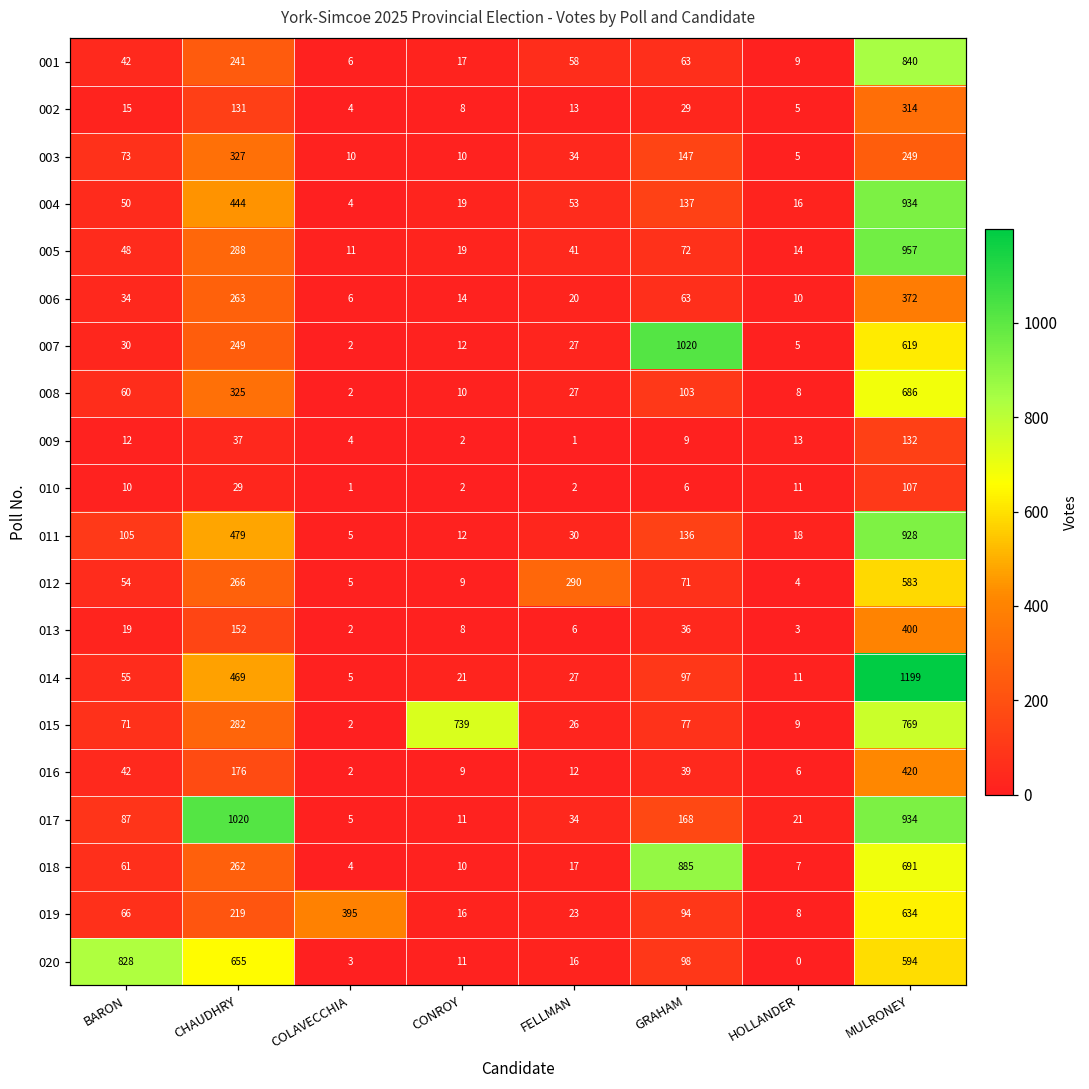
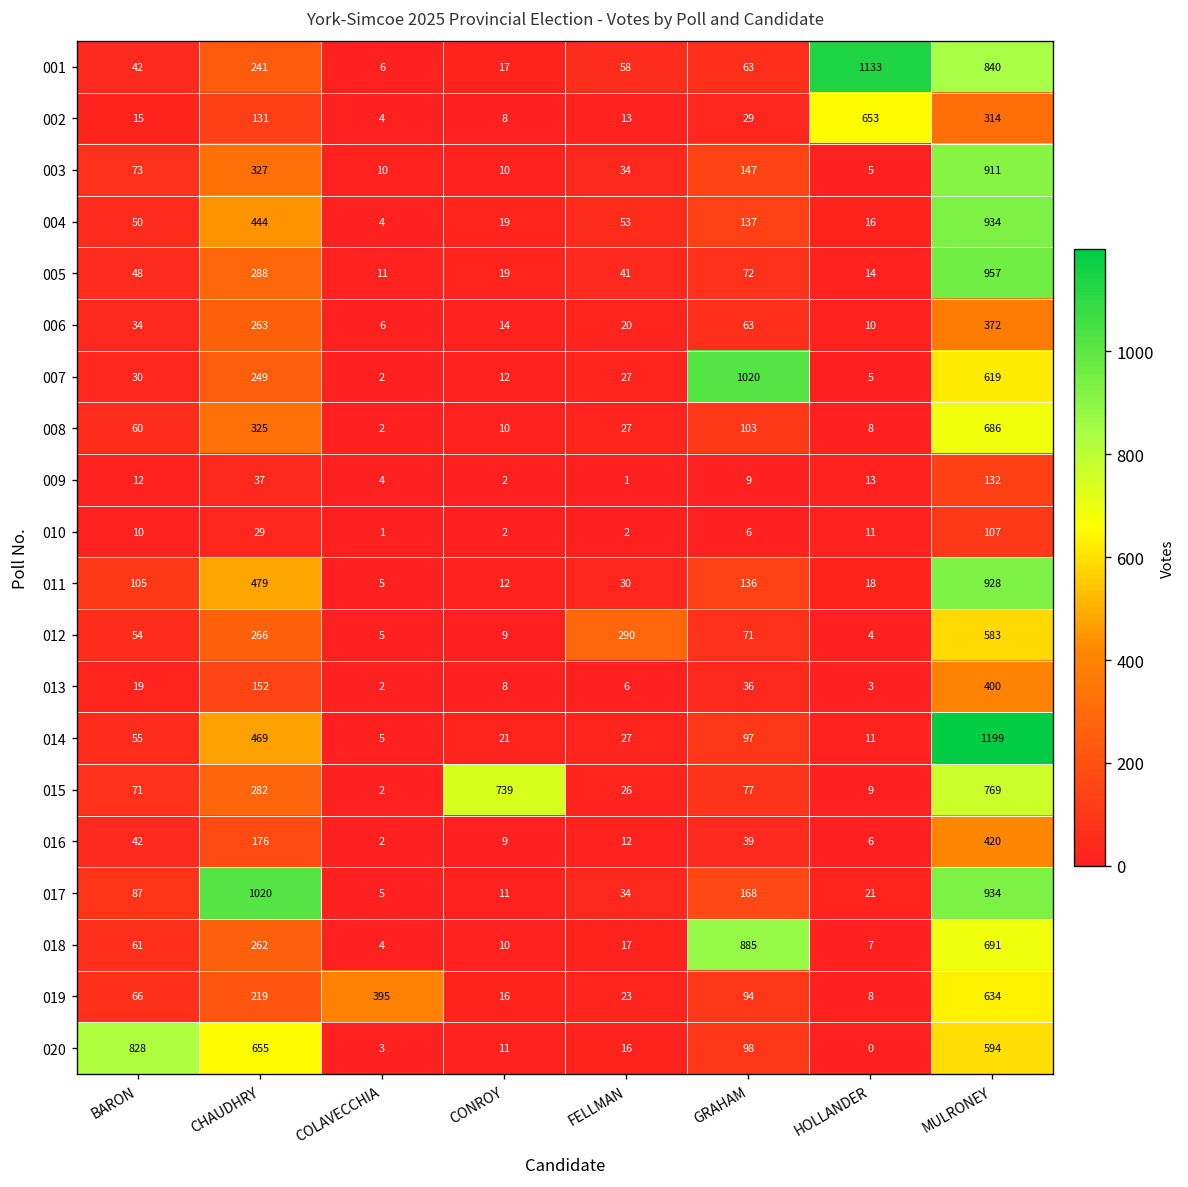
  {
    "001": {
      "BARON": 42,
      "CHAUDHRY": 241,
      "COLAVECCHIA": 6,
      "CONROY": 17,
      "FELLMAN": 58,
      "GRAHAM": 63,
-     "HOLLANDER": 9,
+     "HOLLANDER": 1133,
      "MULRONEY": 840
    },
    "002": {
      "BARON": 15,
      "CHAUDHRY": 131,
      "COLAVECCHIA": 4,
      "CONROY": 8,
      "FELLMAN": 13,
      "GRAHAM": 29,
-     "HOLLANDER": 5,
+     "HOLLANDER": 653,
      "MULRONEY": 314
    },
    "003": {
      "BARON": 73,
      "CHAUDHRY": 327,
      "COLAVECCHIA": 10,
      "CONROY": 10,
      "FELLMAN": 34,
      "GRAHAM": 147,
      "HOLLANDER": 5,
-     "MULRONEY": 249
+     "MULRONEY": 911
    },
    "004": {
      "BARON": 50,
      "CHAUDHRY": 444,
      "COLAVECCHIA": 4,
      "CONROY": 19,
      "FELLMAN": 53,
      "GRAHAM": 137,
      "HOLLANDER": 16,
      "MULRONEY": 934
    },
    "005": {
      "BARON": 48,
      "CHAUDHRY": 288,
      "COLAVECCHIA": 11,
      "CONROY": 19,
      "FELLMAN": 41,
      "GRAHAM": 72,
      "HOLLANDER": 14,
      "MULRONEY": 957
    },
    "006": {
      "BARON": 34,
      "CHAUDHRY": 263,
      "COLAVECCHIA": 6,
      "CONROY": 14,
      "FELLMAN": 20,
      "GRAHAM": 63,
      "HOLLANDER": 10,
      "MULRONEY": 372
    },
    "007": {
      "BARON": 30,
      "CHAUDHRY": 249,
      "COLAVECCHIA": 2,
      "CONROY": 12,
      "FELLMAN": 27,
      "GRAHAM": 1020,
      "HOLLANDER": 5,
      "MULRONEY": 619
    },
    "008": {
      "BARON": 60,
      "CHAUDHRY": 325,
      "COLAVECCHIA": 2,
      "CONROY": 10,
      "FELLMAN": 27,
      "GRAHAM": 103,
      "HOLLANDER": 8,
      "MULRONEY": 686
    },
    "009": {
      "BARON": 12,
      "CHAUDHRY": 37,
      "COLAVECCHIA": 4,
      "CONROY": 2,
      "FELLMAN": 1,
      "GRAHAM": 9,
      "HOLLANDER": 13,
      "MULRONEY": 132
    },
    "010": {
      "BARON": 10,
      "CHAUDHRY": 29,
      "COLAVECCHIA": 1,
      "CONROY": 2,
      "FELLMAN": 2,
      "GRAHAM": 6,
      "HOLLANDER": 11,
      "MULRONEY": 107
    },
    "011": {
      "BARON": 105,
      "CHAUDHRY": 479,
      "COLAVECCHIA": 5,
      "CONROY": 12,
      "FELLMAN": 30,
      "GRAHAM": 136,
      "HOLLANDER": 18,
      "MULRONEY": 928
    },
    "012": {
      "BARON": 54,
      "CHAUDHRY": 266,
      "COLAVECCHIA": 5,
      "CONROY": 9,
      "FELLMAN": 290,
      "GRAHAM": 71,
      "HOLLANDER": 4,
      "MULRONEY": 583
    },
    "013": {
      "BARON": 19,
      "CHAUDHRY": 152,
      "COLAVECCHIA": 2,
      "CONROY": 8,
      "FELLMAN": 6,
      "GRAHAM": 36,
      "HOLLANDER": 3,
      "MULRONEY": 400
    },
    "014": {
      "BARON": 55,
      "CHAUDHRY": 469,
      "COLAVECCHIA": 5,
      "CONROY": 21,
      "FELLMAN": 27,
      "GRAHAM": 97,
      "HOLLANDER": 11,
      "MULRONEY": 1199
    },
    "015": {
      "BARON": 71,
      "CHAUDHRY": 282,
      "COLAVECCHIA": 2,
      "CONROY": 739,
      "FELLMAN": 26,
      "GRAHAM": 77,
      "HOLLANDER": 9,
      "MULRONEY": 769
    },
    "016": {
      "BARON": 42,
      "CHAUDHRY": 176,
      "COLAVECCHIA": 2,
      "CONROY": 9,
      "FELLMAN": 12,
      "GRAHAM": 39,
      "HOLLANDER": 6,
      "MULRONEY": 420
    },
    "017": {
      "BARON": 87,
      "CHAUDHRY": 1020,
      "COLAVECCHIA": 5,
      "CONROY": 11,
      "FELLMAN": 34,
      "GRAHAM": 168,
      "HOLLANDER": 21,
      "MULRONEY": 934
    },
    "018": {
      "BARON": 61,
      "CHAUDHRY": 262,
      "COLAVECCHIA": 4,
      "CONROY": 10,
      "FELLMAN": 17,
      "GRAHAM": 885,
      "HOLLANDER": 7,
      "MULRONEY": 691
    },
    "019": {
      "BARON": 66,
      "CHAUDHRY": 219,
      "COLAVECCHIA": 395,
      "CONROY": 16,
      "FELLMAN": 23,
      "GRAHAM": 94,
      "HOLLANDER": 8,
      "MULRONEY": 634
    },
    "020": {
      "BARON": 828,
      "CHAUDHRY": 655,
      "COLAVECCHIA": 3,
      "CONROY": 11,
      "FELLMAN": 16,
      "GRAHAM": 98,
      "HOLLANDER": 0,
      "MULRONEY": 594
    }
  }
